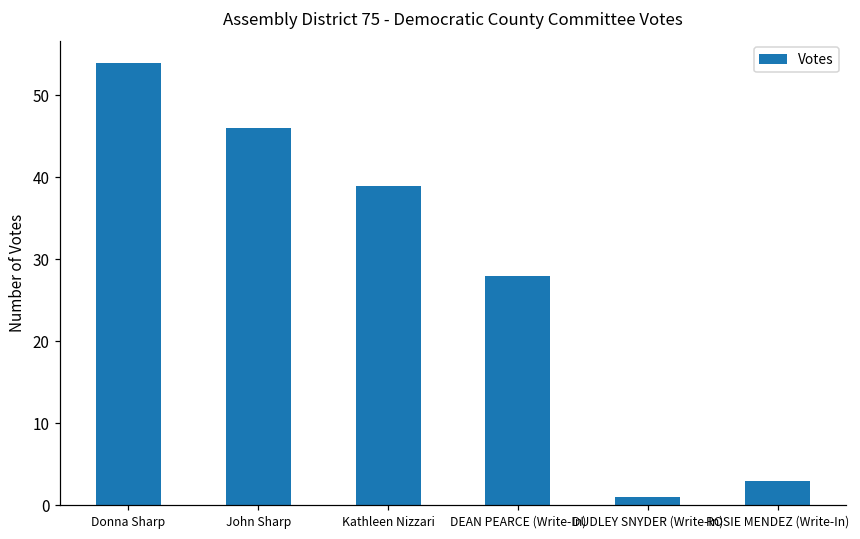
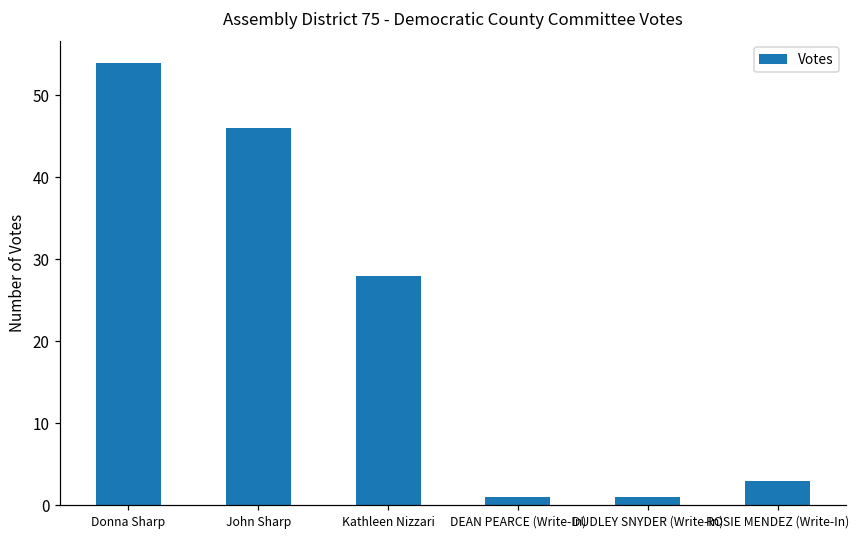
  {
    "Donna Sharp": 54,
    "John Sharp": 46,
-   "Kathleen Nizzari": 39,
-   "DEAN PEARCE (Write-In)": 28,
+   "Kathleen Nizzari": 28,
+   "DEAN PEARCE (Write-In)": 1,
    "DUDLEY SNYDER (Write-In)": 1,
    "ROSIE MENDEZ (Write-In)": 3
  }
